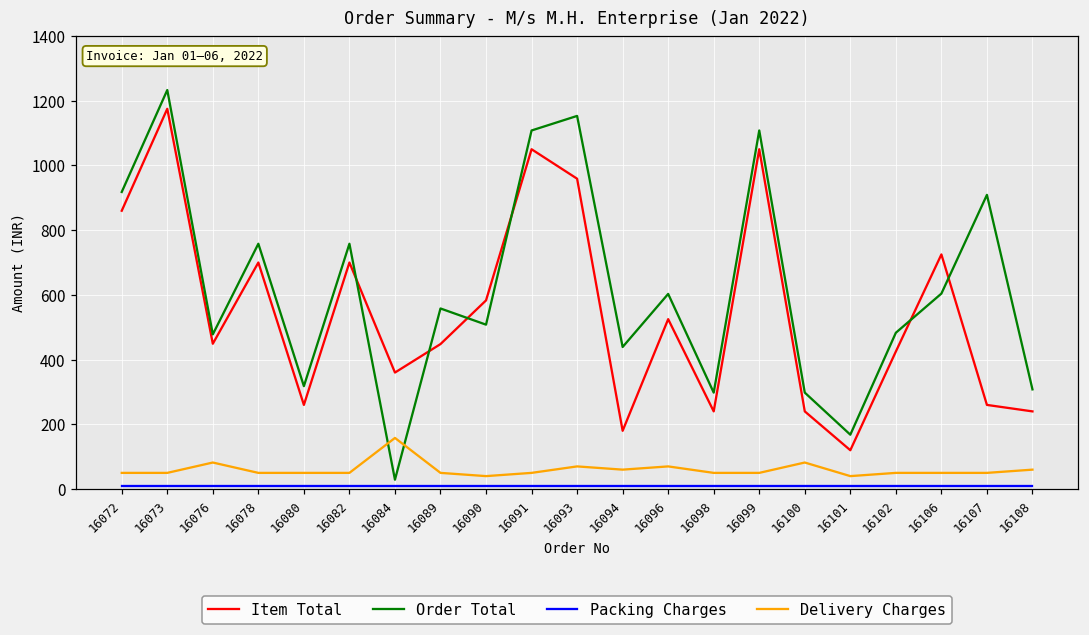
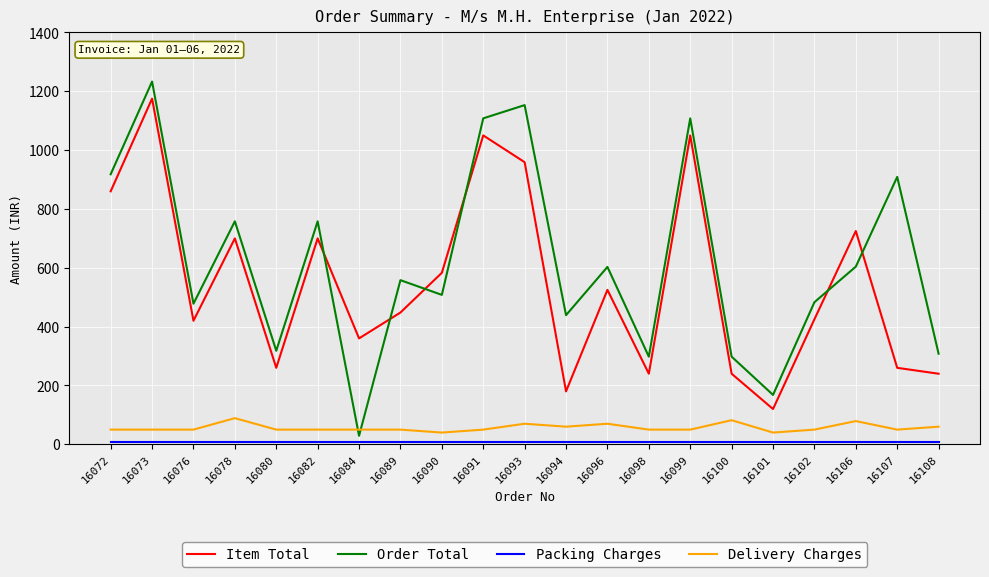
  {
    "Item Total": {
      "16072": 860,
      "16073": 1180,
-     "16076": 450,
+     "16076": 420,
      "16078": 700,
      "16080": 260,
      "16082": 700,
      "16084": 360,
      "16089": 450,
      "16090": 580,
      "16091": 1050,
      "16093": 960,
      "16094": 180,
      "16096": 530,
      "16098": 240,
      "16099": 1050,
      "16100": 240,
      "16101": 120,
      "16102": 430,
      "16106": 730,
      "16107": 260,
      "16108": 240
    },
    "Order Total": {
      "16072": 920,
      "16073": 1230,
      "16076": 480,
      "16078": 760,
      "16080": 320,
      "16082": 760,
      "16084": 30,
      "16089": 560,
      "16090": 510,
      "16091": 1110,
      "16093": 1150,
      "16094": 440,
      "16096": 600,
      "16098": 300,
      "16099": 1110,
      "16100": 300,
      "16101": 170,
      "16102": 480,
      "16106": 600,
      "16107": 910,
      "16108": 310
    },
    "Packing Charges": {
      "16072": 10,
      "16073": 10,
      "16076": 10,
      "16078": 10,
      "16080": 10,
      "16082": 10,
      "16084": 10,
      "16089": 10,
      "16090": 10,
      "16091": 10,
      "16093": 10,
      "16094": 10,
      "16096": 10,
      "16098": 10,
      "16099": 10,
      "16100": 10,
      "16101": 10,
      "16102": 10,
      "16106": 10,
      "16107": 10,
      "16108": 10
    },
    "Delivery Charges": {
      "16072": 50,
      "16073": 50,
-     "16076": 80,
-     "16078": 50,
+     "16076": 50,
+     "16078": 90,
      "16080": 50,
      "16082": 50,
-     "16084": 160,
+     "16084": 50,
      "16089": 50,
      "16090": 40,
      "16091": 50,
      "16093": 70,
      "16094": 60,
      "16096": 70,
      "16098": 50,
      "16099": 50,
      "16100": 80,
      "16101": 40,
      "16102": 50,
-     "16106": 50,
+     "16106": 80,
      "16107": 50,
      "16108": 60
    }
  }
